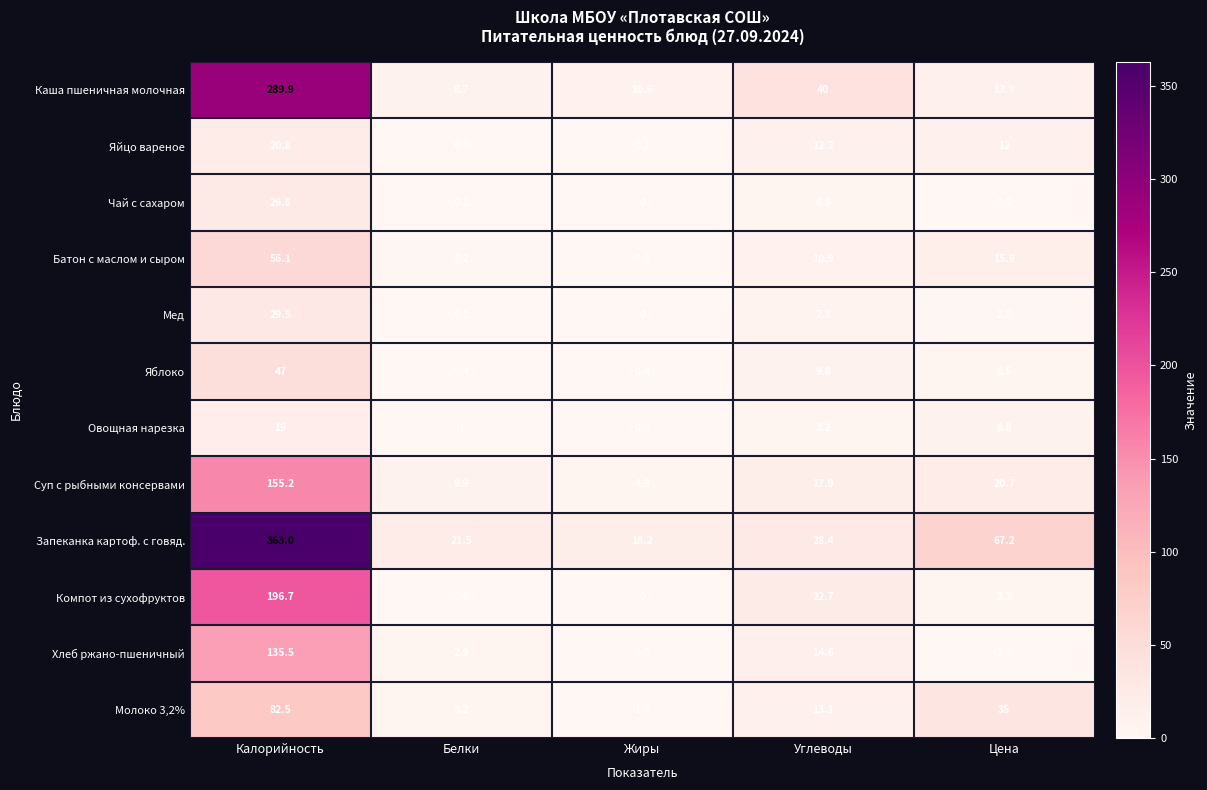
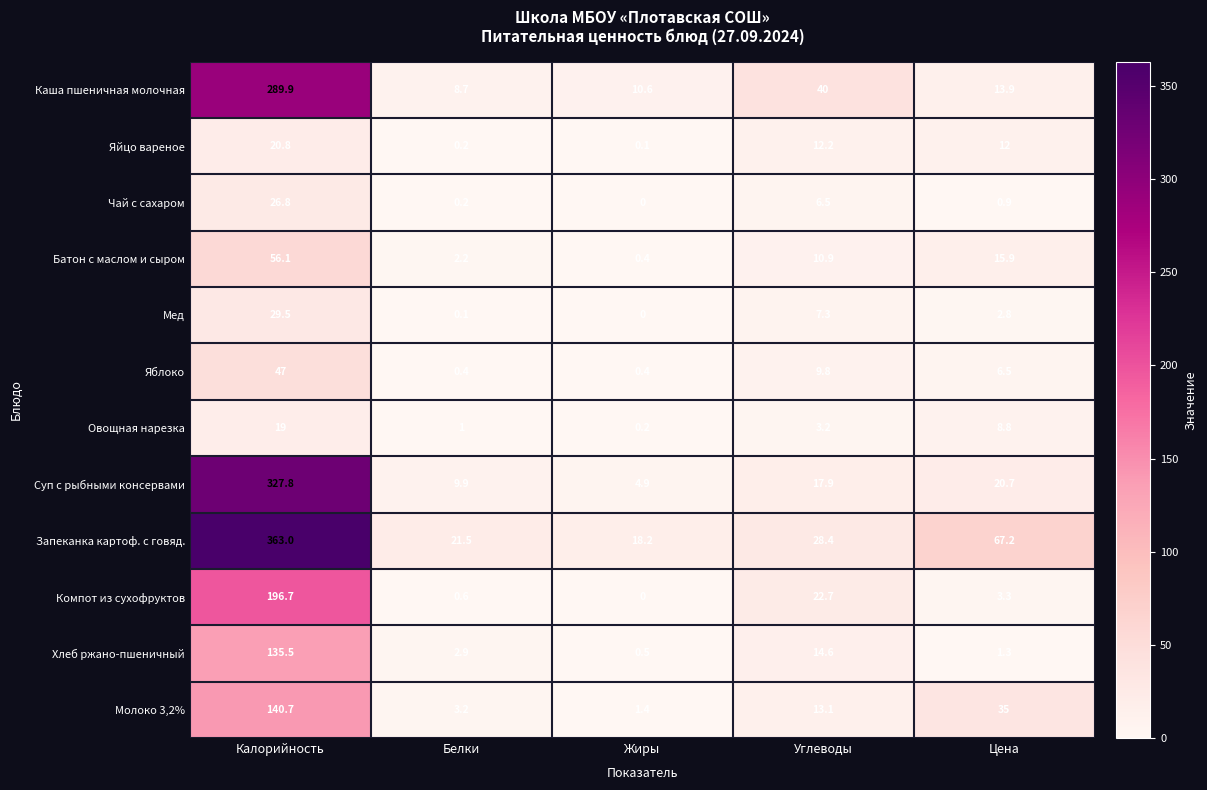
  {
    "Каша пшеничная молочная": {
      "Калорийность": 289.9
    },
    "Суп с рыбными консервами": {
-     "Калорийность": 155.2
+     "Калорийность": 327.8
    },
    "Запеканка картоф. с говяд.": {
      "Калорийность": 363.0,
      "Цена": 67.2
    },
    "Компот из сухофруктов": {
      "Калорийность": 196.7
    },
    "Хлеб ржано-пшеничный": {
      "Калорийность": 135.5
    },
    "Молоко 3,2%": {
-     "Калорийность": 82.5
+     "Калорийность": 140.7
    }
  }
